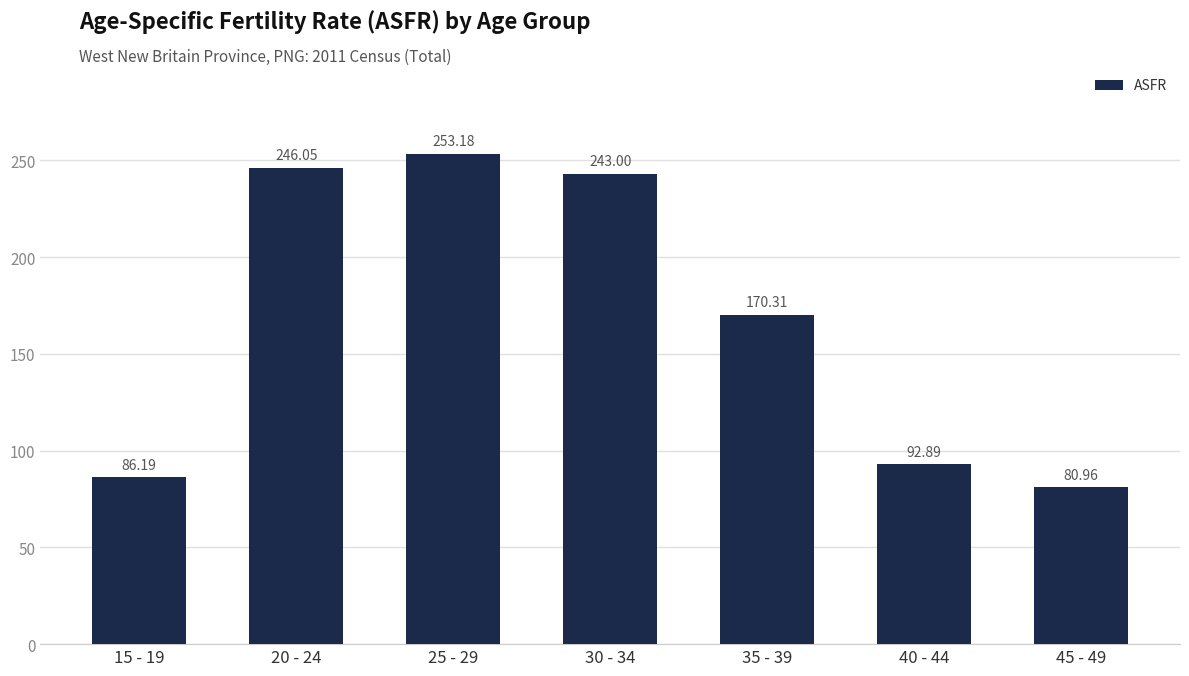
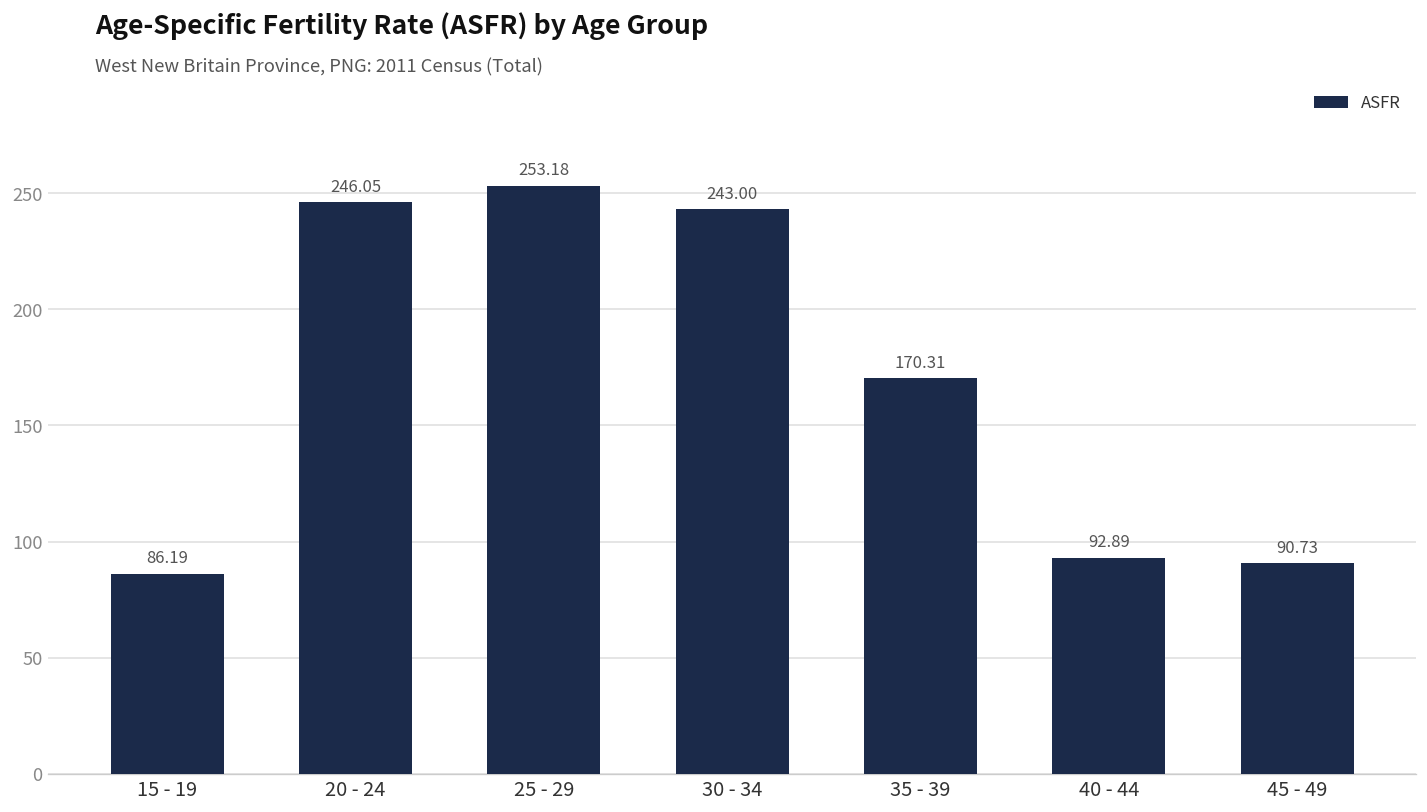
  {
    "15 - 19": 86.19,
    "20 - 24": 246.05,
    "25 - 29": 253.18,
    "30 - 34": 243.00,
    "35 - 39": 170.31,
    "40 - 44": 92.89,
-   "45 - 49": 80.96
+   "45 - 49": 90.73
  }
